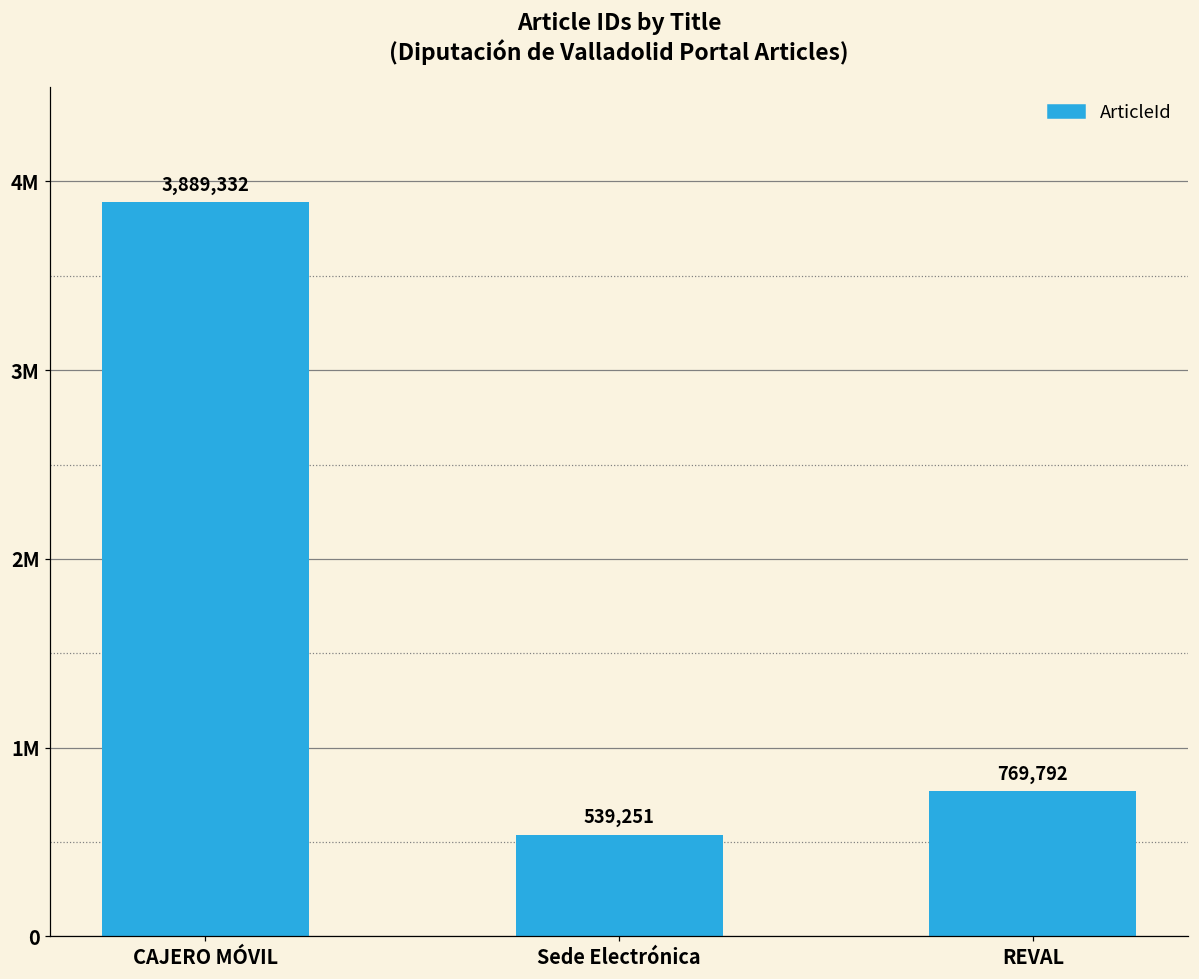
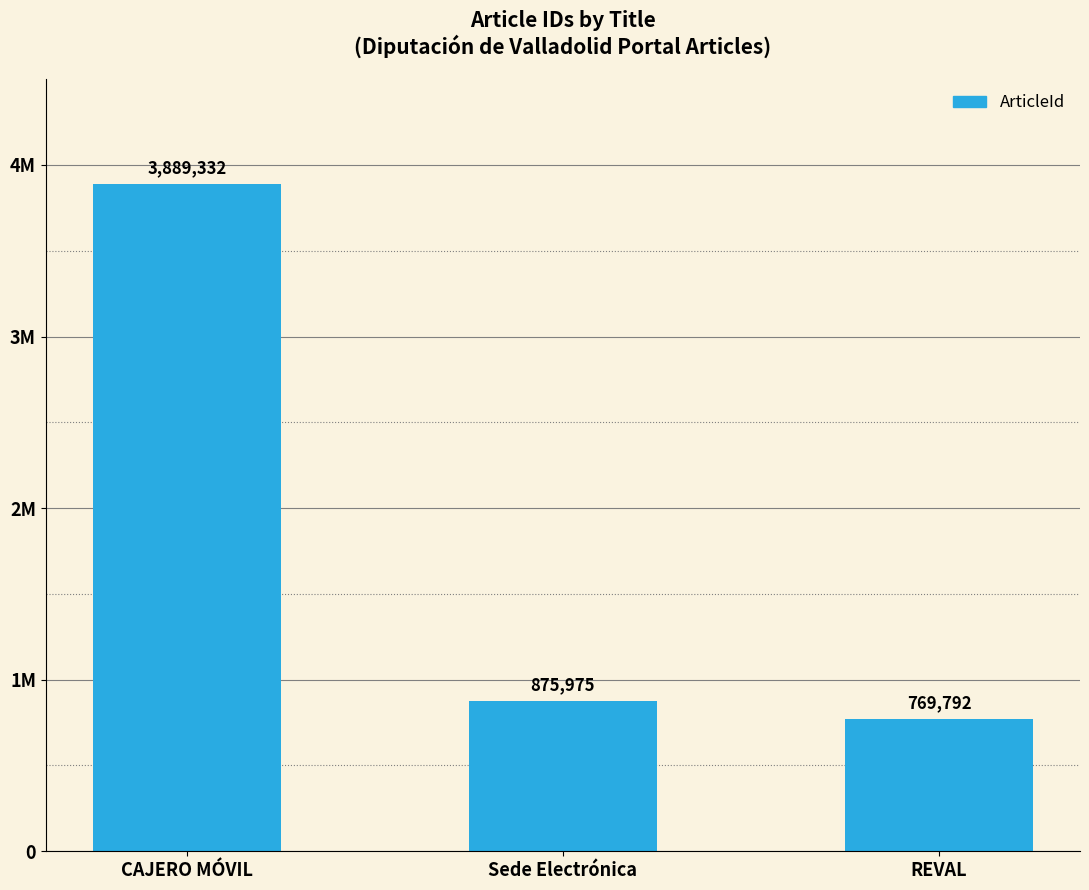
  {
    "CAJERO MÓVIL": "3,889,332",
-   "Sede Electrónica": "539,251",
+   "Sede Electrónica": "875,975",
    "REVAL": "769,792"
  }
